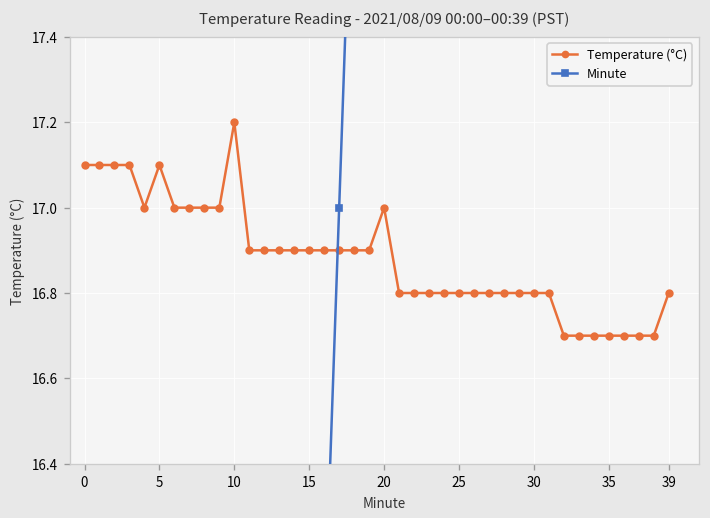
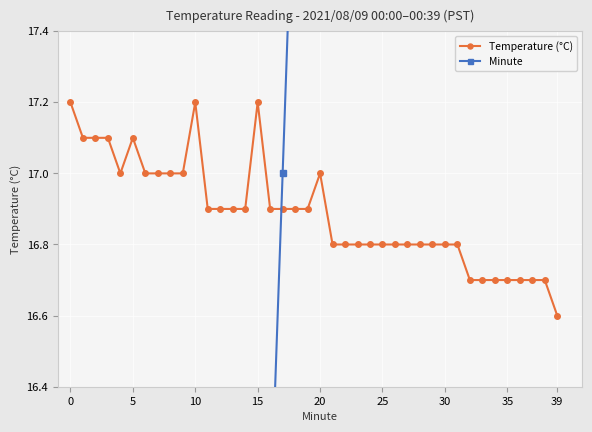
  {
    "Temperature (°C)": {
-     "0": 17.1,
+     "0": 17.2,
      "5": 17.1,
      "10": 17.2,
-     "15": 16.9,
+     "15": 17.2,
      "20": 17.0,
      "25": 16.8,
      "30": 16.8,
      "35": 16.7,
-     "39": 16.8
+     "39": 16.6
    }
  }
